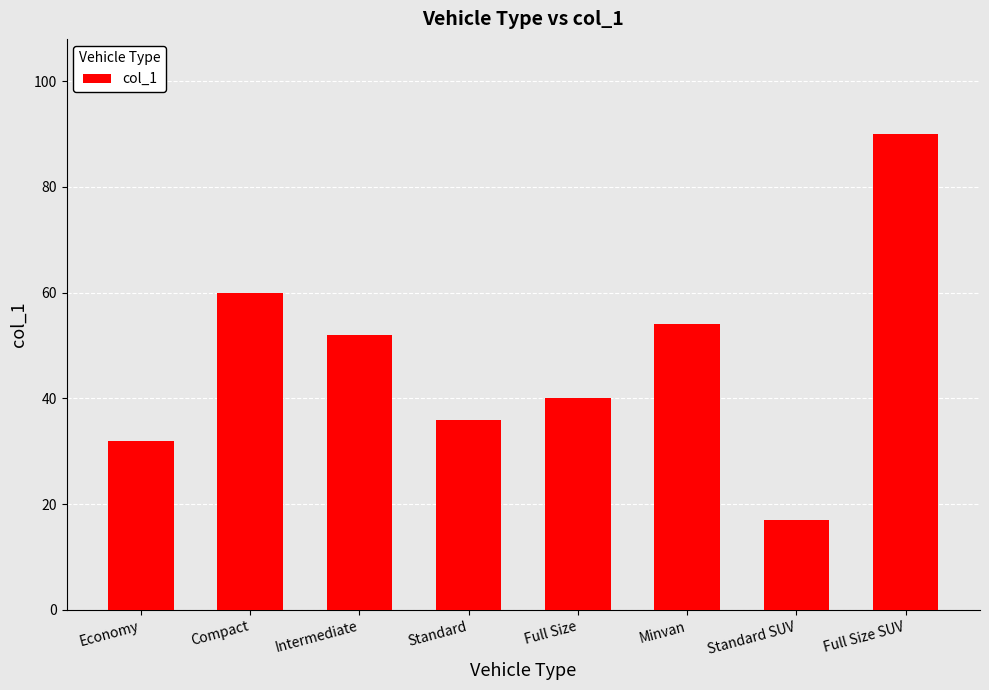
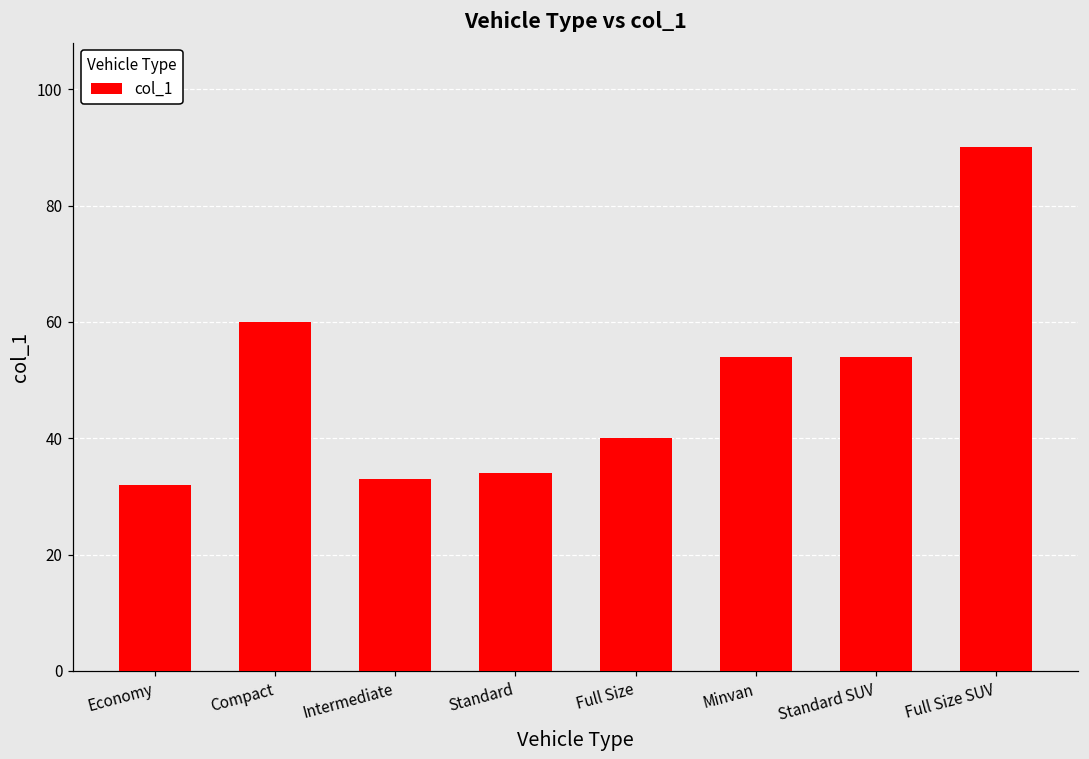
  {
    "Economy": 32,
    "Compact": 60,
-   "Intermediate": 52,
-   "Standard": 36,
+   "Intermediate": 33,
+   "Standard": 34,
    "Full Size": 40,
    "Minvan": 54,
-   "Standard SUV": 17,
+   "Standard SUV": 54,
    "Full Size SUV": 90
  }
